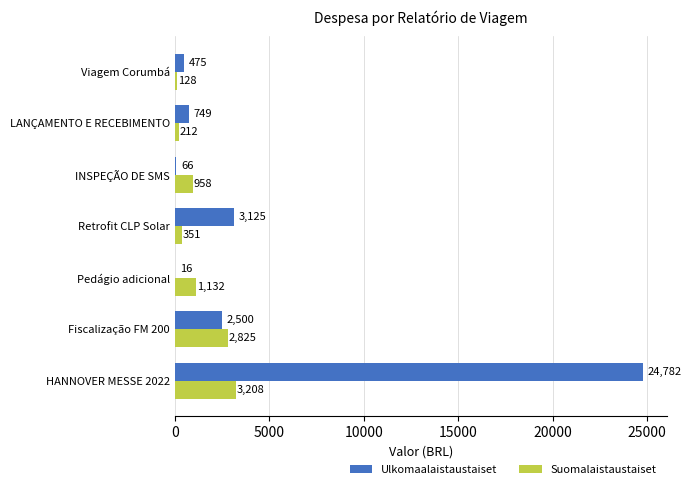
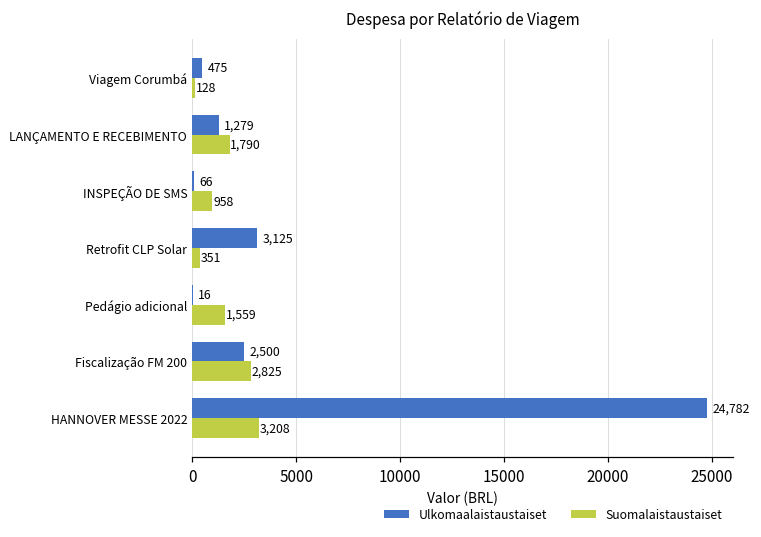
  {
    "Ulkomaalaistaustaiset": {
      "Viagem Corumbá": "475",
-     "LANÇAMENTO E RECEBIMENTO": "749",
+     "LANÇAMENTO E RECEBIMENTO": "1,279",
      "INSPEÇÃO DE SMS": "66",
      "Retrofit CLP Solar": "3,125",
      "Pedágio adicional": "16",
      "Fiscalização FM 200": "2,500",
      "HANNOVER MESSE 2022": "24,782"
    },
    "Suomalaistaustaiset": {
      "Viagem Corumbá": "128",
-     "LANÇAMENTO E RECEBIMENTO": "212",
+     "LANÇAMENTO E RECEBIMENTO": "1,790",
      "INSPEÇÃO DE SMS": "958",
      "Retrofit CLP Solar": "351",
-     "Pedágio adicional": "1,132",
+     "Pedágio adicional": "1,559",
      "Fiscalização FM 200": "2,825",
      "HANNOVER MESSE 2022": "3,208"
    }
  }
